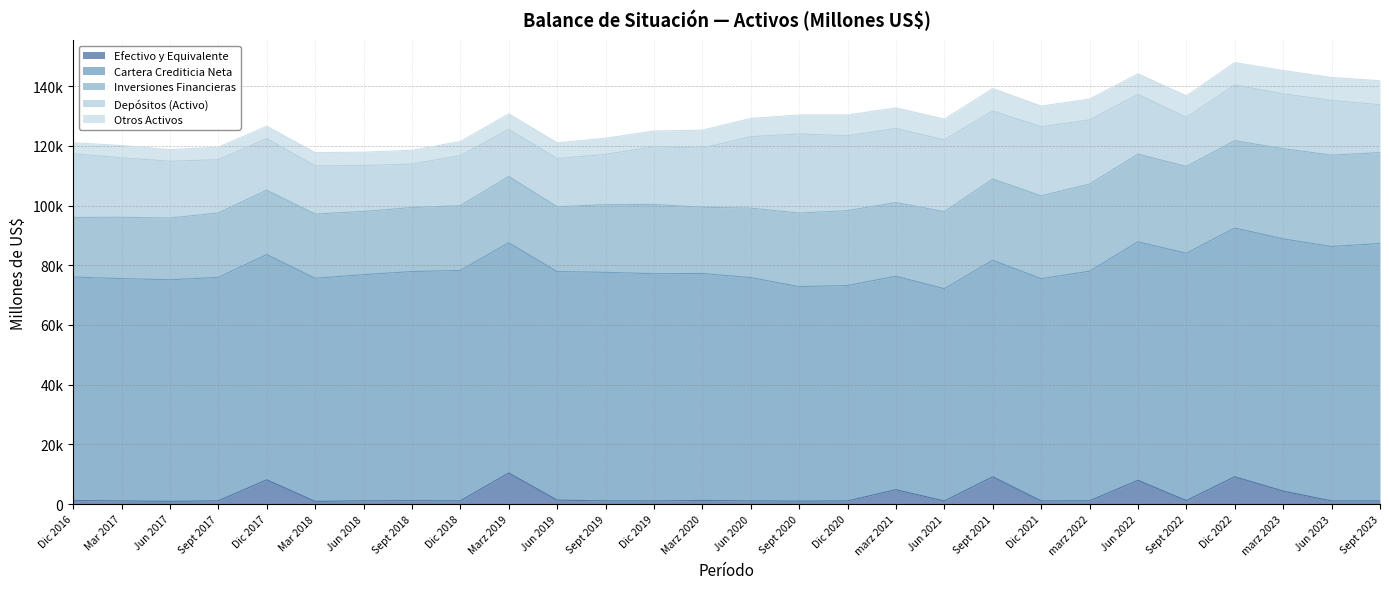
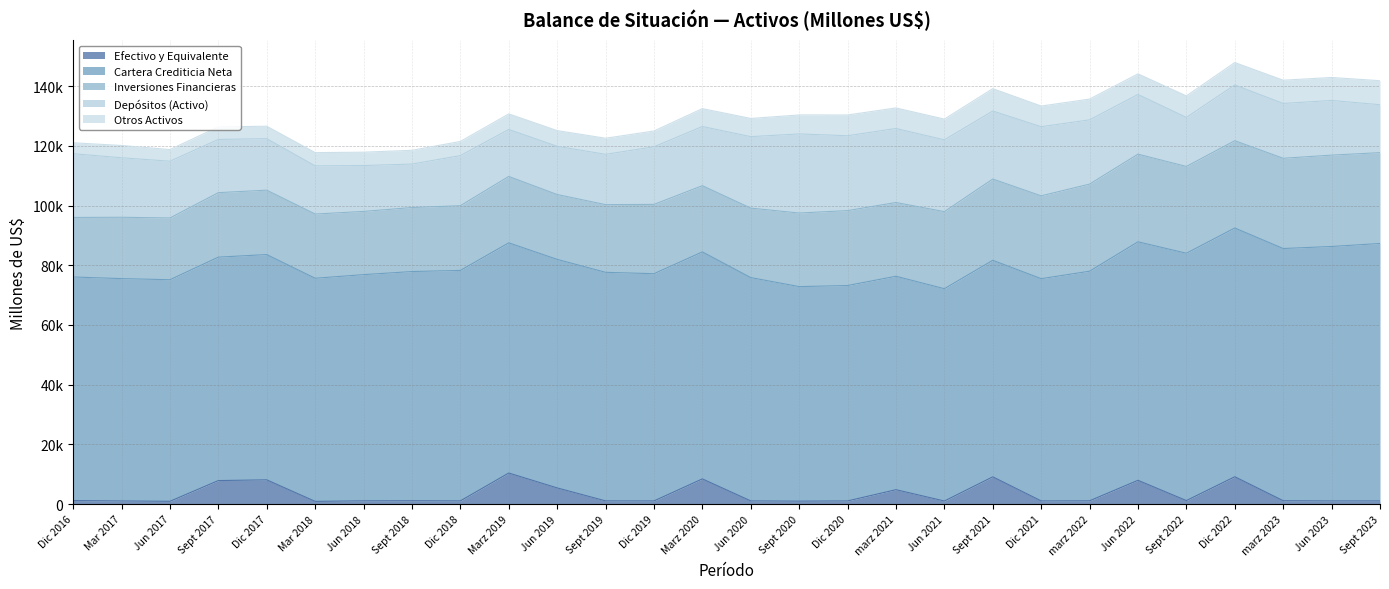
  {
    "Efectivo y Equivalente": {
      "Dic 2016": 1000,
      "Mar 2017": 1000,
      "Jun 2017": 1000,
-     "Sept 2017": 1000,
+     "Sept 2017": 8000,
      "Dic 2017": 8000,
      "Mar 2018": 1000,
      "Jun 2018": 1000,
      "Sept 2018": 1000,
      "Dic 2018": 1000,
      "Marz 2019": 10000,
-     "Jun 2019": 1000,
+     "Jun 2019": 5000,
      "Sept 2019": 1000,
      "Dic 2019": 1000,
-     "Marz 2020": 1000,
+     "Marz 2020": 8000,
      "Jun 2020": 1000,
      "Sept 2020": 1000,
      "Dic 2020": 1000,
      "marz 2021": 5000,
      "Jun 2021": 1000,
      "Sept 2021": 9000,
      "Dic 2021": 1000,
      "marz 2022": 1000,
      "Jun 2022": 8000,
      "Sept 2022": 1000,
      "Dic 2022": 9000,
-     "marz 2023": 4000,
+     "marz 2023": 1000,
      "Jun 2023": 1000,
      "Sept 2023": 1000
    }
  }
